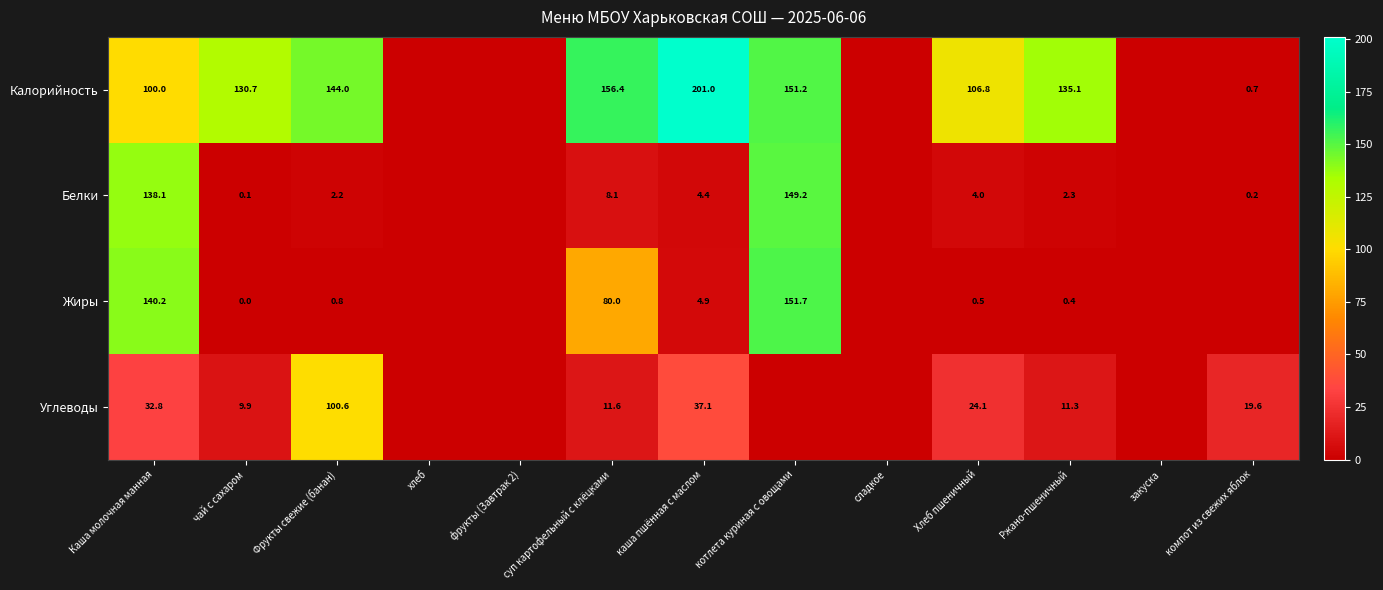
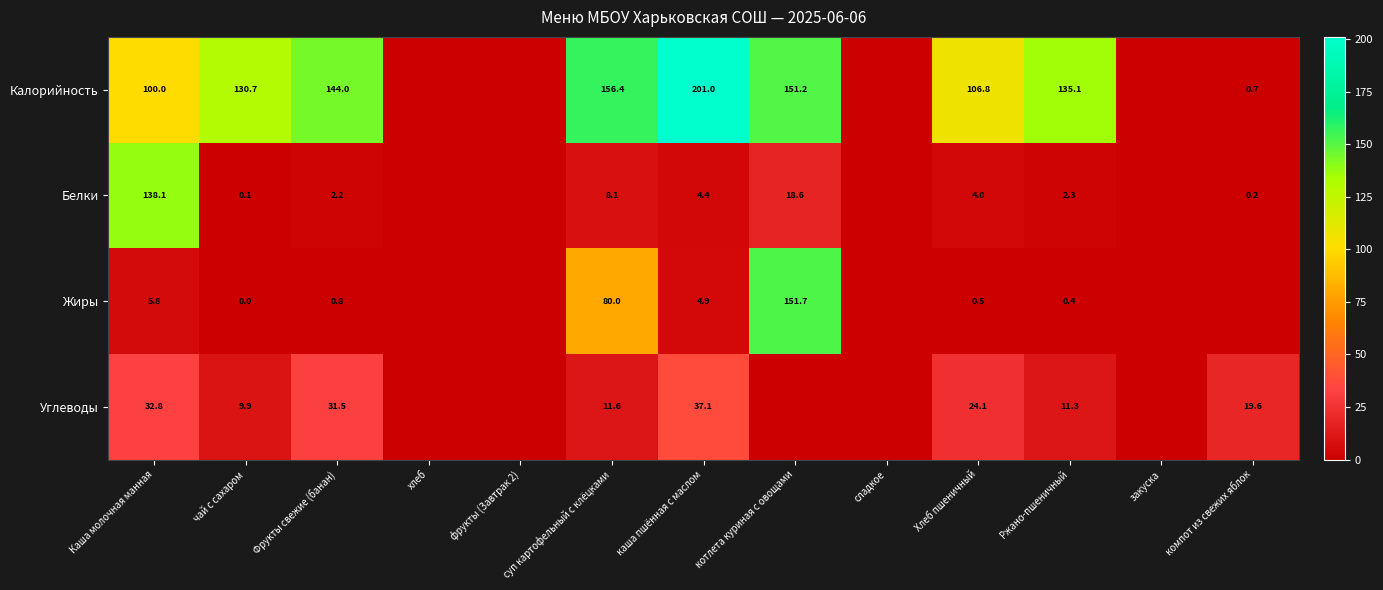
  {
    "Калорийность": {
      "Каша молочная манная": 100.0,
      "чай с сахаром": 130.7,
      "Фрукты свежие (банан)": 144.0,
      "суп картофельный с клёцками": 156.4,
      "каша пшённая с маслом": 201.0,
      "котлета куриная с овощами": 151.2,
      "Хлеб пшеничный": 106.8,
      "Ржано-пшеничный": 135.1,
      "компот из свежих яблок": 0.7
    },
    "Белки": {
      "Каша молочная манная": 138.1,
      "чай с сахаром": 0.1,
      "Фрукты свежие (банан)": 2.2,
      "суп картофельный с клёцками": 8.1,
      "каша пшённая с маслом": 4.4,
-     "котлета куриная с овощами": 149.2,
+     "котлета куриная с овощами": 18.6,
      "Хлеб пшеничный": 4.0,
      "Ржано-пшеничный": 2.3,
      "компот из свежих яблок": 0.2
    },
    "Жиры": {
-     "Каша молочная манная": 140.2,
+     "Каша молочная манная": 5.8,
      "чай с сахаром": 0.0,
      "Фрукты свежие (банан)": 0.8,
      "суп картофельный с клёцками": 80.0,
      "каша пшённая с маслом": 4.9,
      "котлета куриная с овощами": 151.7,
      "Хлеб пшеничный": 0.5,
      "Ржано-пшеничный": 0.4
    },
    "Углеводы": {
      "Каша молочная манная": 32.8,
      "чай с сахаром": 9.9,
-     "Фрукты свежие (банан)": 100.6,
+     "Фрукты свежие (банан)": 31.5,
      "суп картофельный с клёцками": 11.6,
      "каша пшённая с маслом": 37.1,
      "Хлеб пшеничный": 24.1,
      "Ржано-пшеничный": 11.3,
      "компот из свежих яблок": 19.6
    }
  }
